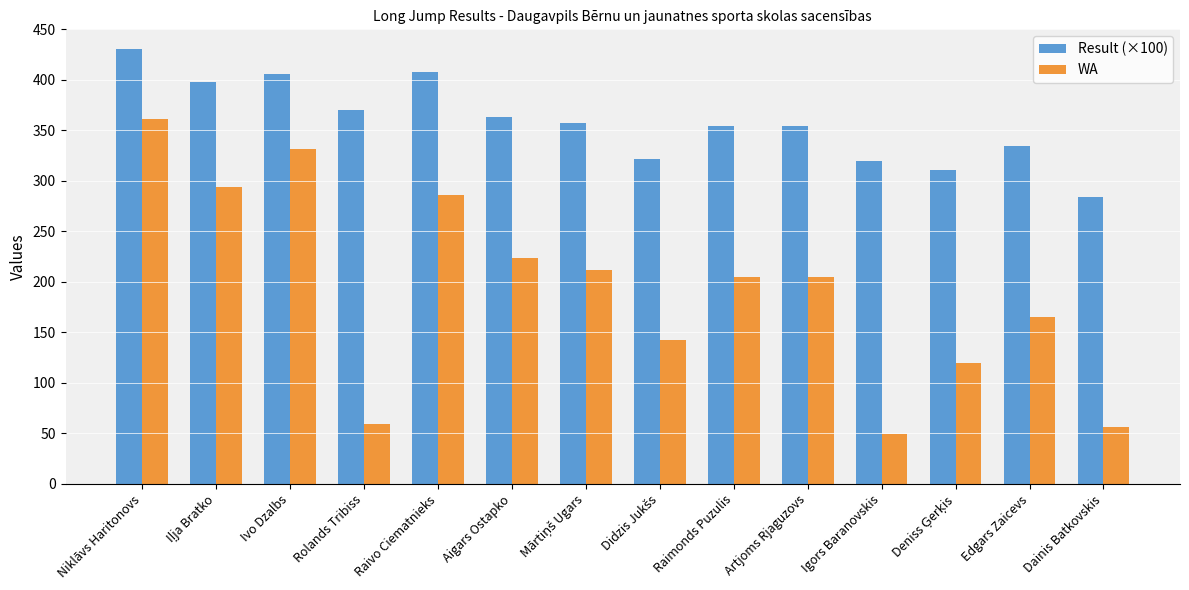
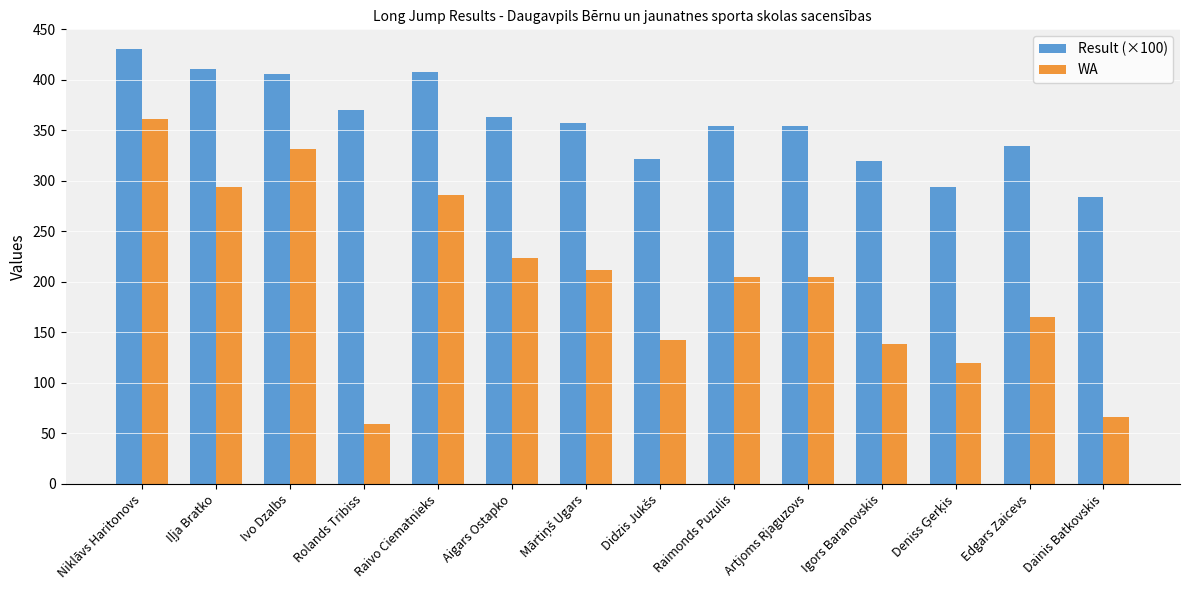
  {
    "Result (×100)": {
      "Niklāvs Haritonovs": 431,
-     "Iļja Bratko": 398,
+     "Iļja Bratko": 411,
      "Ivo Dzalbs": 406,
      "Rolands Tribiss": 370,
      "Raivo Ciematnieks": 408,
      "Aigars Ostapko": 363,
      "Mārtiņš Ugars": 357,
      "Didzis Jukšs": 322,
      "Raimonds Puzulis": 354,
      "Artjoms Rjaguzovs": 354,
      "Igors Baranovskis": 320,
-     "Deniss Ģerķis": 311,
+     "Deniss Ģerķis": 294,
      "Edgars Zaicevs": 334,
      "Dainis Batkovskis": 284
    },
    "WA": {
      "Niklāvs Haritonovs": 361,
      "Iļja Bratko": 294,
      "Ivo Dzalbs": 332,
      "Rolands Tribiss": 59,
      "Raivo Ciematnieks": 286,
      "Aigars Ostapko": 224,
      "Mārtiņš Ugars": 212,
      "Didzis Jukšs": 142,
      "Raimonds Puzulis": 205,
      "Artjoms Rjaguzovs": 205,
-     "Igors Baranovskis": 49,
+     "Igors Baranovskis": 138,
      "Deniss Ģerķis": 120,
      "Edgars Zaicevs": 165,
-     "Dainis Batkovskis": 56
+     "Dainis Batkovskis": 66
    }
  }
